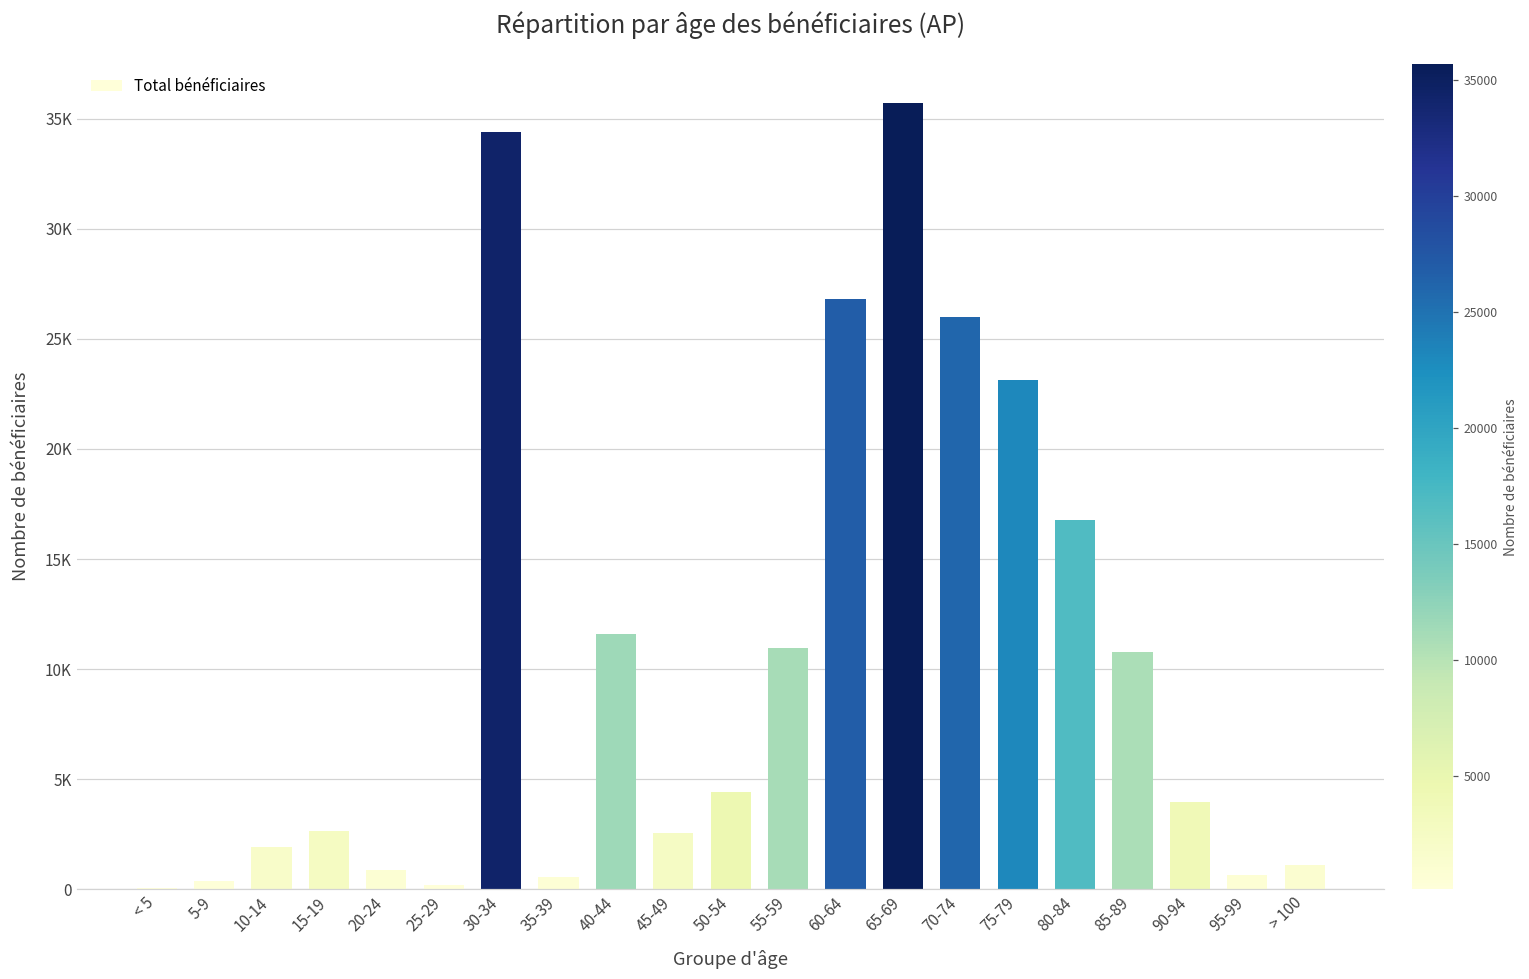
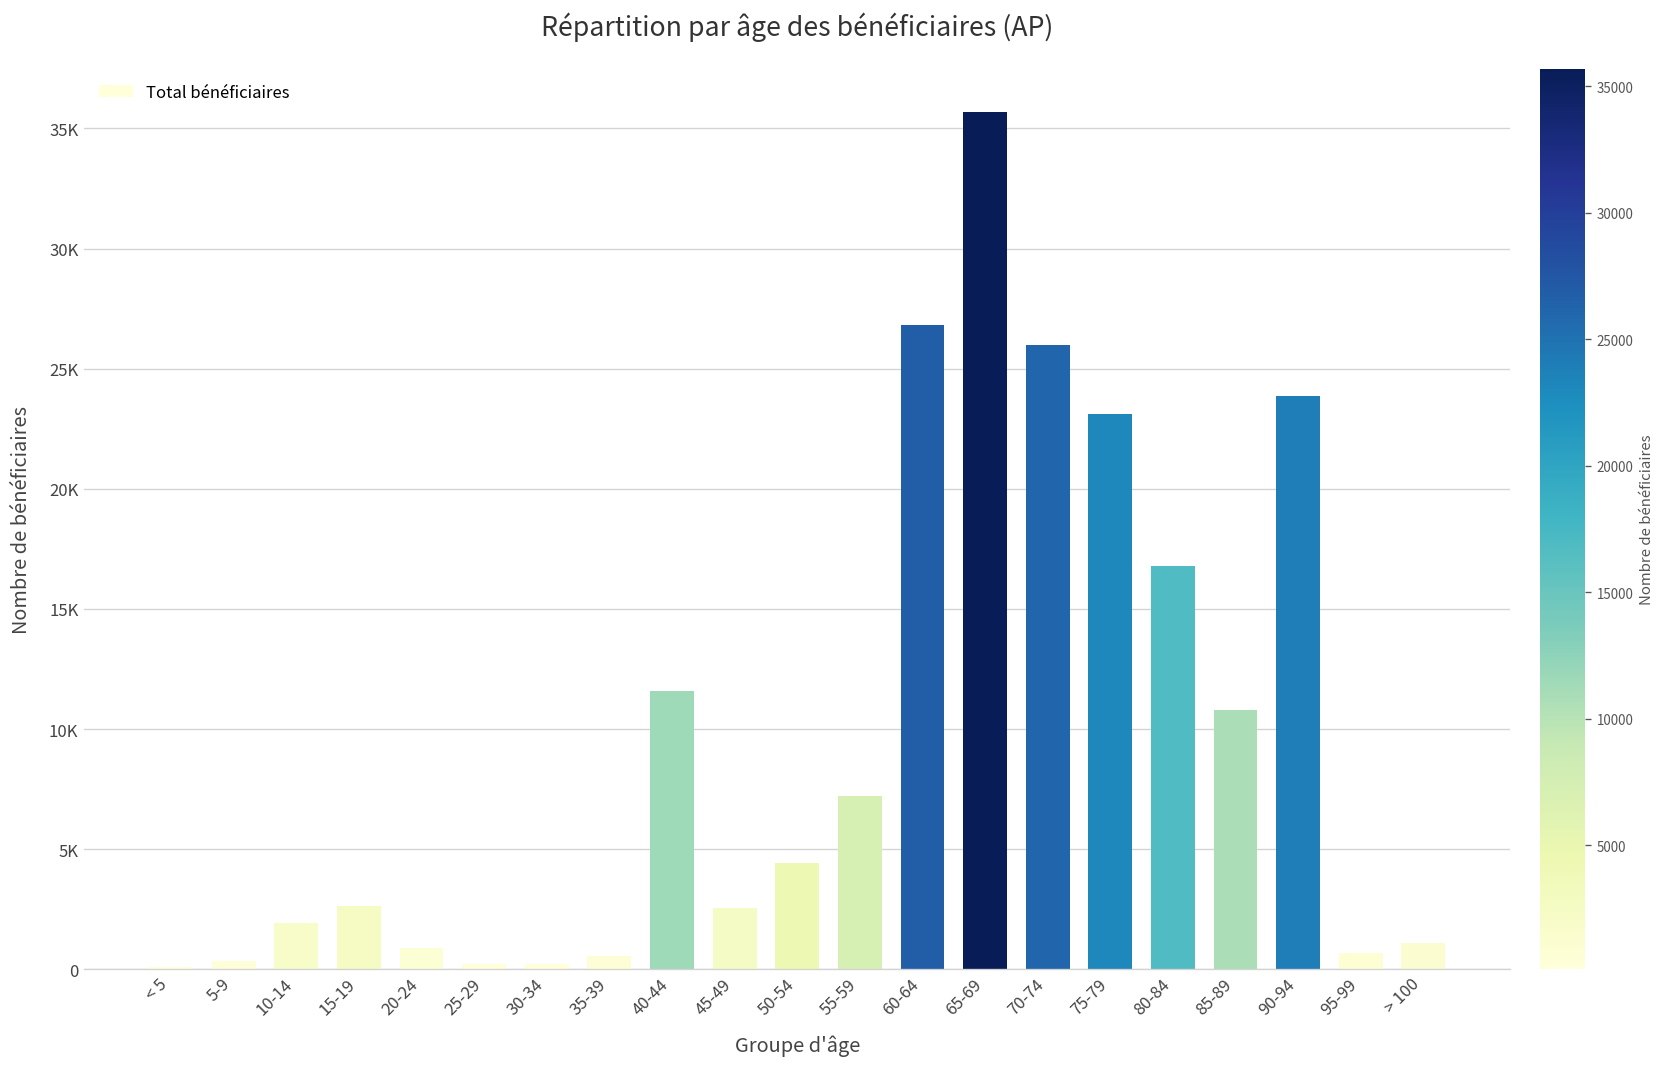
  {
    "5-9": 400,
    "10-14": 1900,
    "15-19": 2600,
    "20-24": 900,
    "25-29": 200,
-   "30-34": 34400,
+   "30-34": 200,
    "35-39": 500,
    "40-44": 11600,
    "45-49": 2600,
    "50-54": 4400,
-   "55-59": 11000,
+   "55-59": 7200,
    "60-64": 26800,
    "65-69": 35700,
    "70-74": 26000,
    "75-79": 23100,
    "80-84": 16800,
    "85-89": 10800,
-   "90-94": 4000,
+   "90-94": 23900,
    "95-99": 700,
    "> 100": 1100
  }
